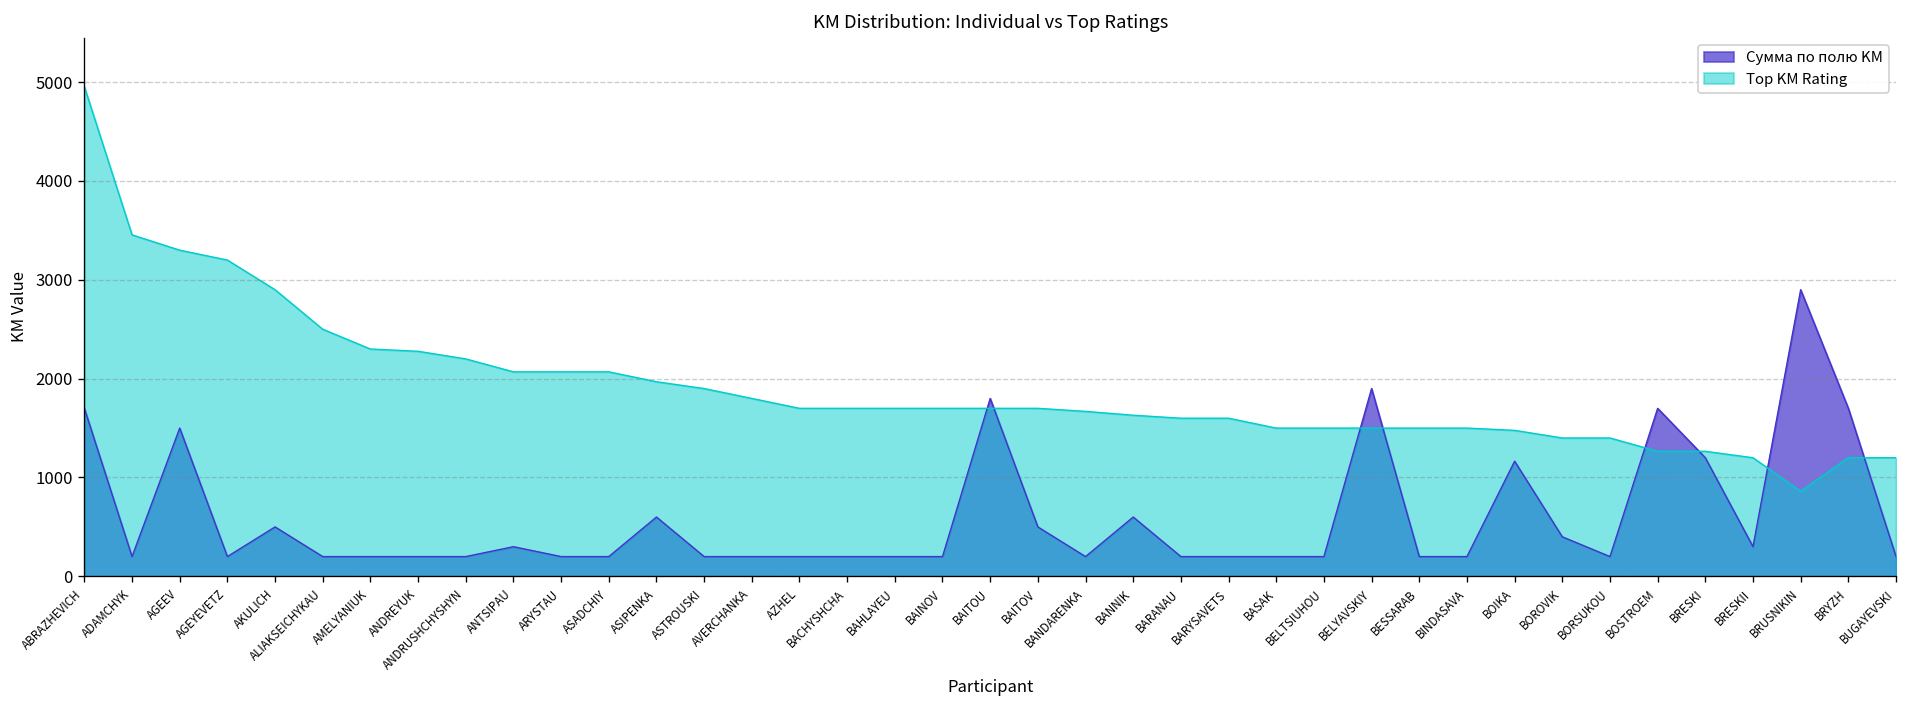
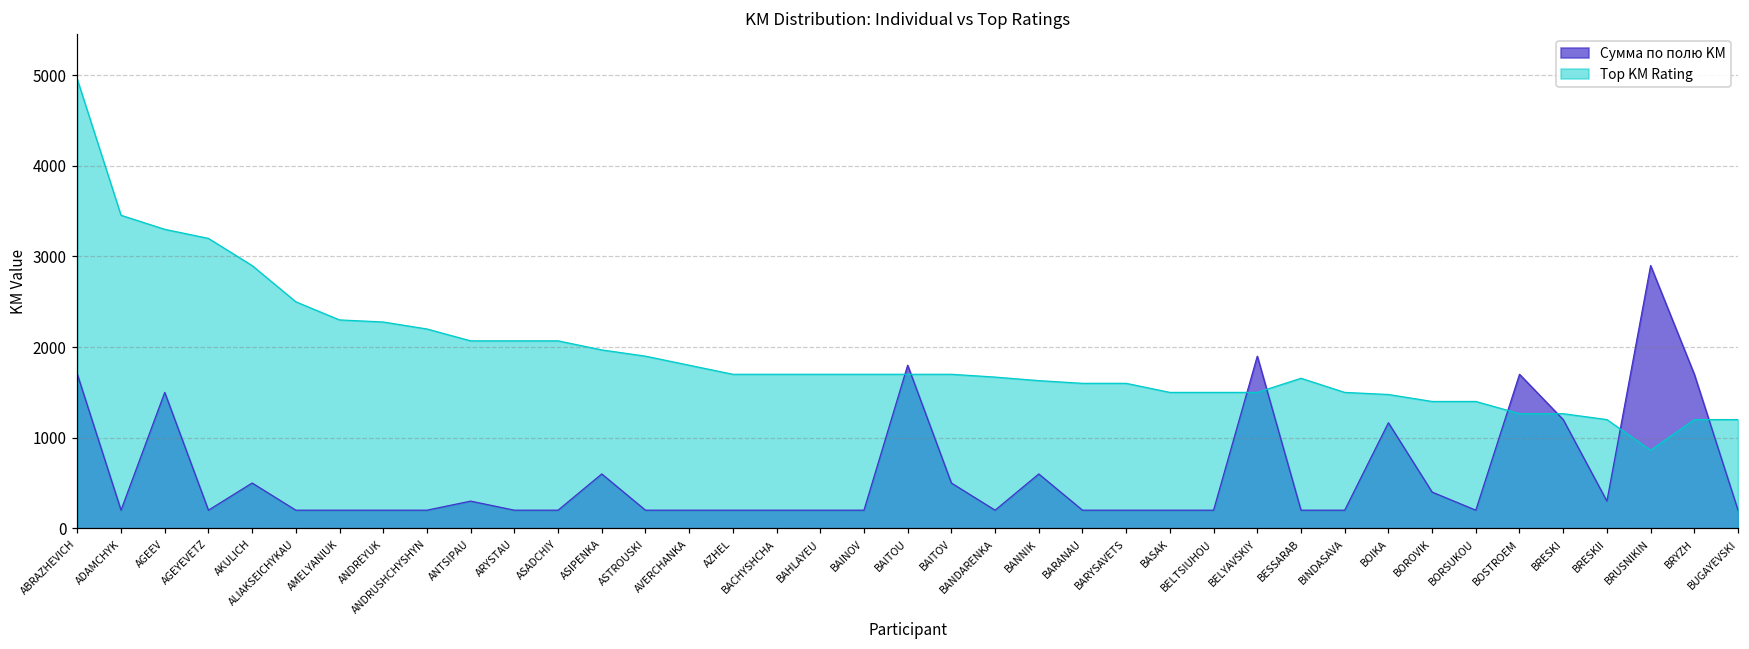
  {
    "Сумма по полю KM": {
      "ABRAZHEVICH": 1700,
      "ADAMCHYK": 200,
      "AGEEV": 1500,
      "AGEYEVETZ": 200,
      "AKULICH": 500,
      "ALIAKSEICHYKAU": 200,
      "AMELYANIUK": 200,
      "ANDREYUK": 200,
      "ANDRUSHCHYSHYN": 200,
      "ANTSIPAU": 300,
      "ARYSTAU": 200,
      "ASADCHIY": 200,
      "ASIPENKA": 600,
      "ASTROUSKI": 200,
      "AVERCHANKA": 200,
      "AZHEL": 200,
      "BACHYSHCHA": 200,
      "BAHLAYEU": 200,
      "BAINOV": 200,
      "BAITOU": 1800,
      "BAITOV": 500,
      "BANDARENKA": 200,
      "BANNIK": 600,
      "BARANAU": 200,
      "BARYSAVETS": 200,
      "BASAK": 200,
      "BELTSIUHOU": 200,
      "BELYAVSKIY": 1900,
      "BESSARAB": 200,
      "BINDASAVA": 200,
      "BOIKA": 1200,
      "BOROVIK": 400,
      "BORSUKOU": 200,
      "BOSTROEM": 1700,
      "BRESKI": 1200,
      "BRESKII": 300,
      "BRUSNIKIN": 2900,
      "BRYZH": 1700,
      "BUGAYEVSKI": 200
    },
    "Top KM Rating": {
      "ABRAZHEVICH": 5000,
      "ADAMCHYK": 3500,
      "AGEEV": 3300,
      "AGEYEVETZ": 3200,
      "AKULICH": 2900,
      "ALIAKSEICHYKAU": 2500,
      "AMELYANIUK": 2300,
      "ANDREYUK": 2300,
      "ANDRUSHCHYSHYN": 2200,
      "ANTSIPAU": 2100,
      "ARYSTAU": 2100,
      "ASADCHIY": 2100,
      "ASIPENKA": 2000,
      "ASTROUSKI": 1900,
      "AVERCHANKA": 1800,
      "AZHEL": 1700,
      "BACHYSHCHA": 1700,
      "BAHLAYEU": 1700,
      "BAINOV": 1700,
      "BAITOU": 1700,
      "BAITOV": 1700,
      "BANDARENKA": 1700,
      "BANNIK": 1600,
      "BARANAU": 1600,
      "BARYSAVETS": 1600,
      "BASAK": 1500,
      "BELTSIUHOU": 1500,
      "BELYAVSKIY": 1500,
-     "BESSARAB": 1500,
+     "BESSARAB": 1700,
      "BINDASAVA": 1500,
      "BOIKA": 1500,
      "BOROVIK": 1400,
      "BORSUKOU": 1400,
      "BOSTROEM": 1300,
      "BRESKI": 1300,
      "BRESKII": 1200,
      "BRUSNIKIN": 900,
      "BRYZH": 1200,
      "BUGAYEVSKI": 1200
    }
  }
